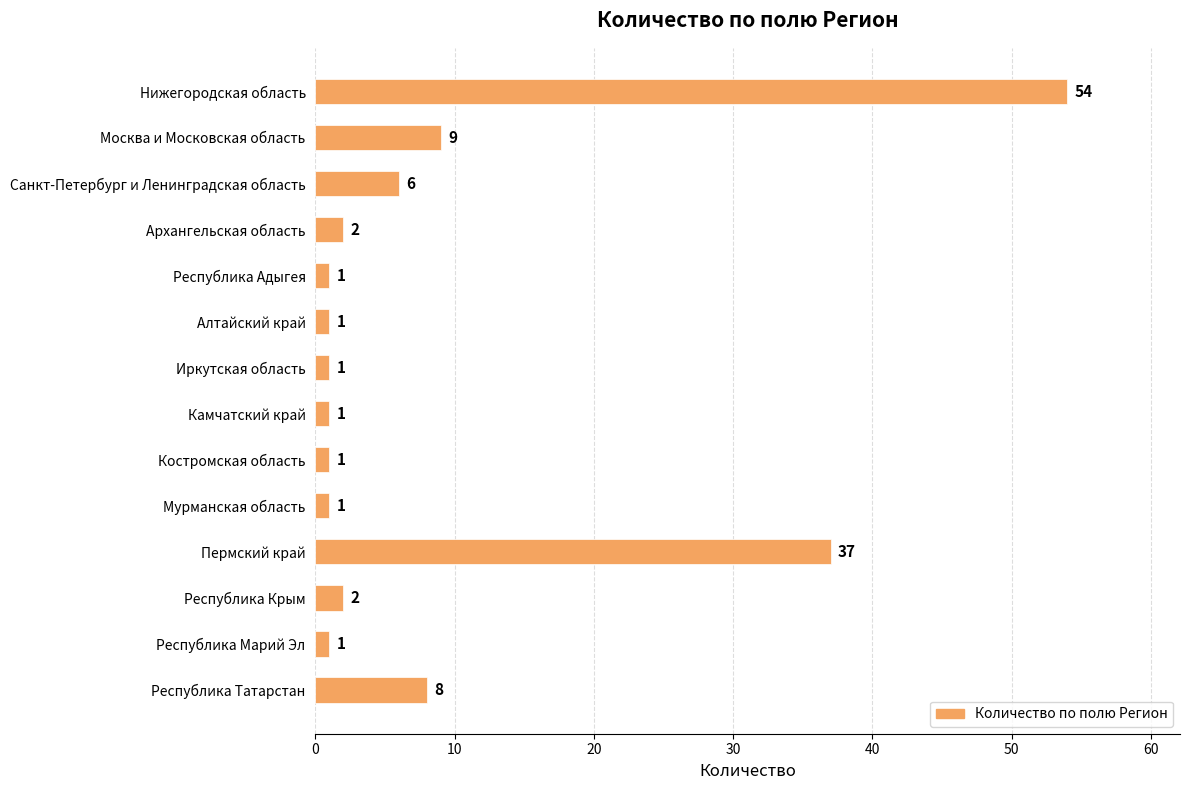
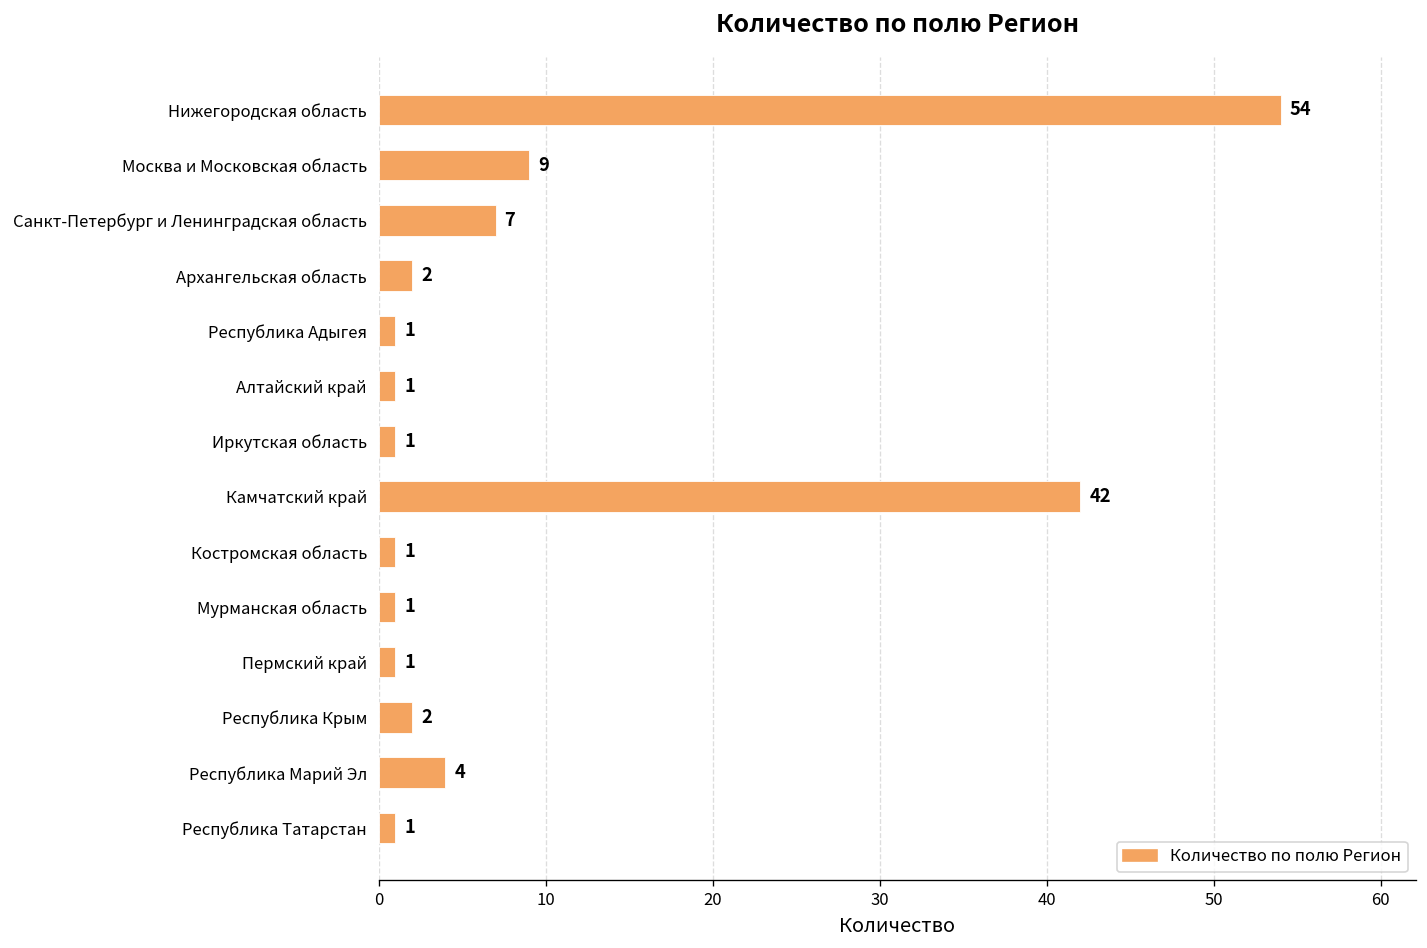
  {
    "Нижегородская область": 54,
    "Москва и Московская область": 9,
-   "Санкт-Петербург и Ленинградская область": 6,
+   "Санкт-Петербург и Ленинградская область": 7,
    "Архангельская область": 2,
    "Республика Адыгея": 1,
    "Алтайский край": 1,
    "Иркутская область": 1,
-   "Камчатский край": 1,
+   "Камчатский край": 42,
    "Костромская область": 1,
    "Мурманская область": 1,
-   "Пермский край": 37,
+   "Пермский край": 1,
    "Республика Крым": 2,
-   "Республика Марий Эл": 1,
-   "Республика Татарстан": 8
+   "Республика Марий Эл": 4,
+   "Республика Татарстан": 1
  }
